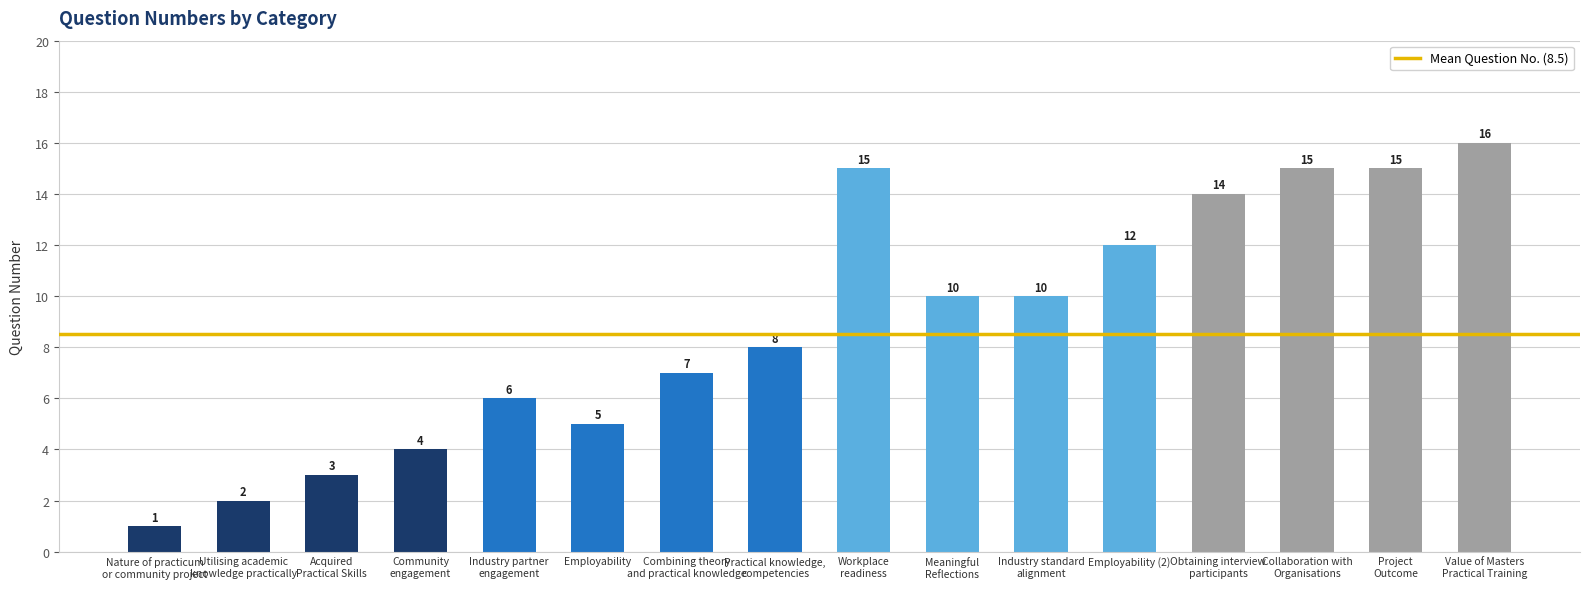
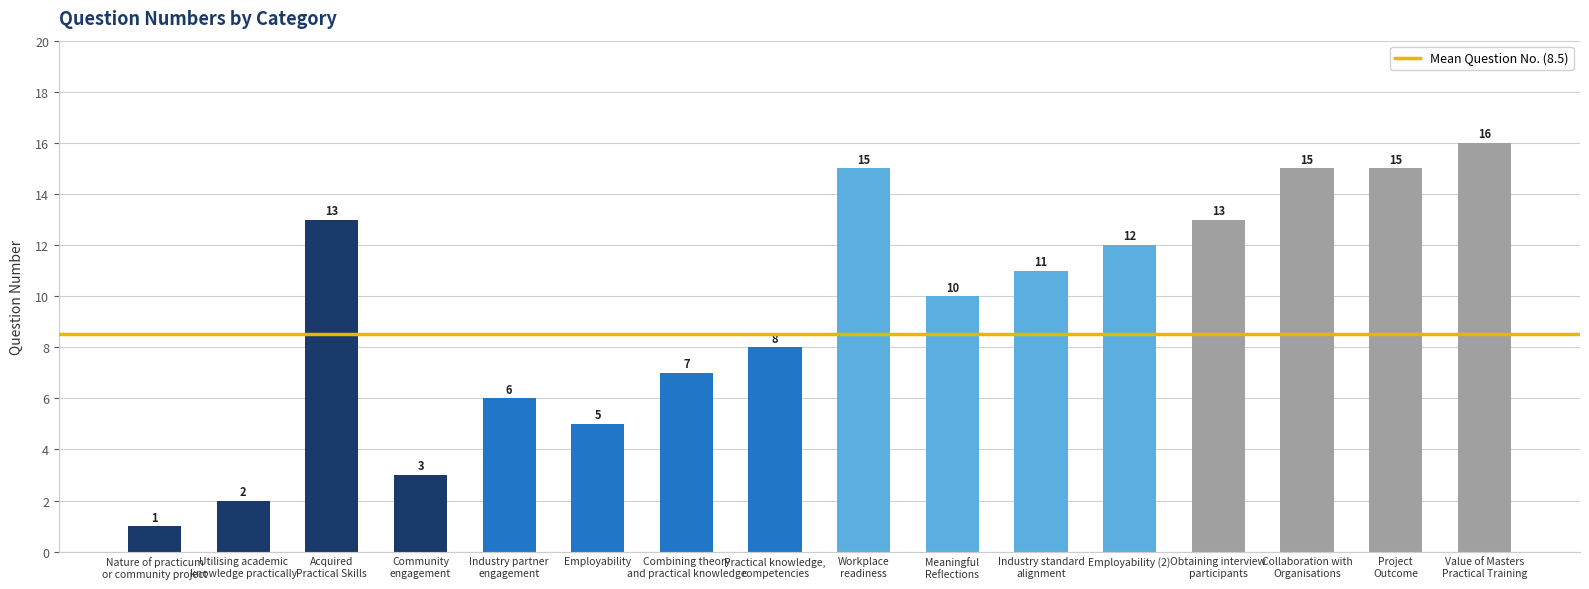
  {
-   "Acquired Practical Skills": 3,
-   "Community engagement": 4,
+   "Acquired Practical Skills": 13,
+   "Community engagement": 3,
    "Industry partner engagement": 6,
    "Employability": 5,
    "Workplace readiness": 15,
    "Meaningful Reflections": 10,
-   "Industry standard alignment": 10,
+   "Industry standard alignment": 11,
    "Employability (2)": 12,
-   "Obtaining interview participants": 14,
+   "Obtaining interview participants": 13,
    "Collaboration with Organisations": 15,
    "Project Outcome": 15,
    "Value of Masters Practical Training": 16
  }
